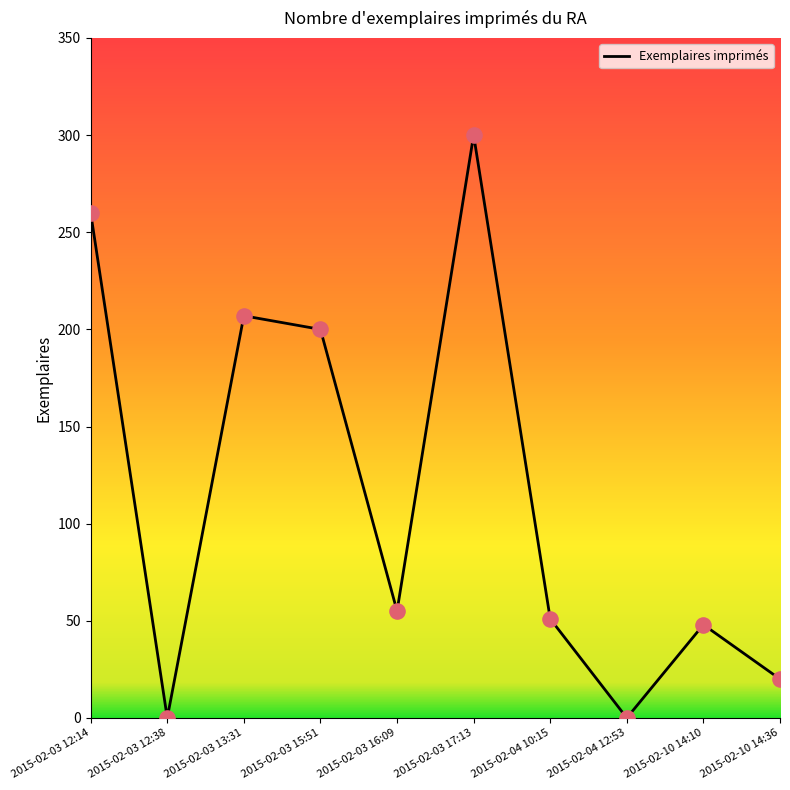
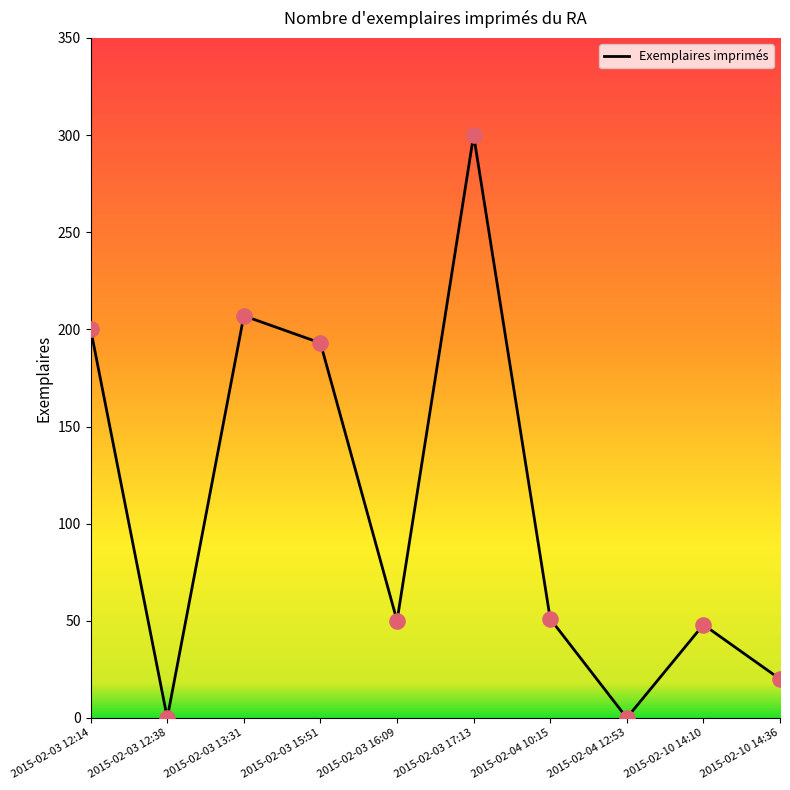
  {
-   "2015-02-03 12:14": 260,
+   "2015-02-03 12:14": 200,
    "2015-02-03 12:38": 0,
    "2015-02-03 13:31": 207,
-   "2015-02-03 15:51": 200,
-   "2015-02-03 16:09": 55,
+   "2015-02-03 15:51": 193,
+   "2015-02-03 16:09": 50,
    "2015-02-03 17:13": 300,
    "2015-02-04 10:15": 51,
    "2015-02-04 12:53": 0,
    "2015-02-10 14:10": 48,
    "2015-02-10 14:36": 20
  }
